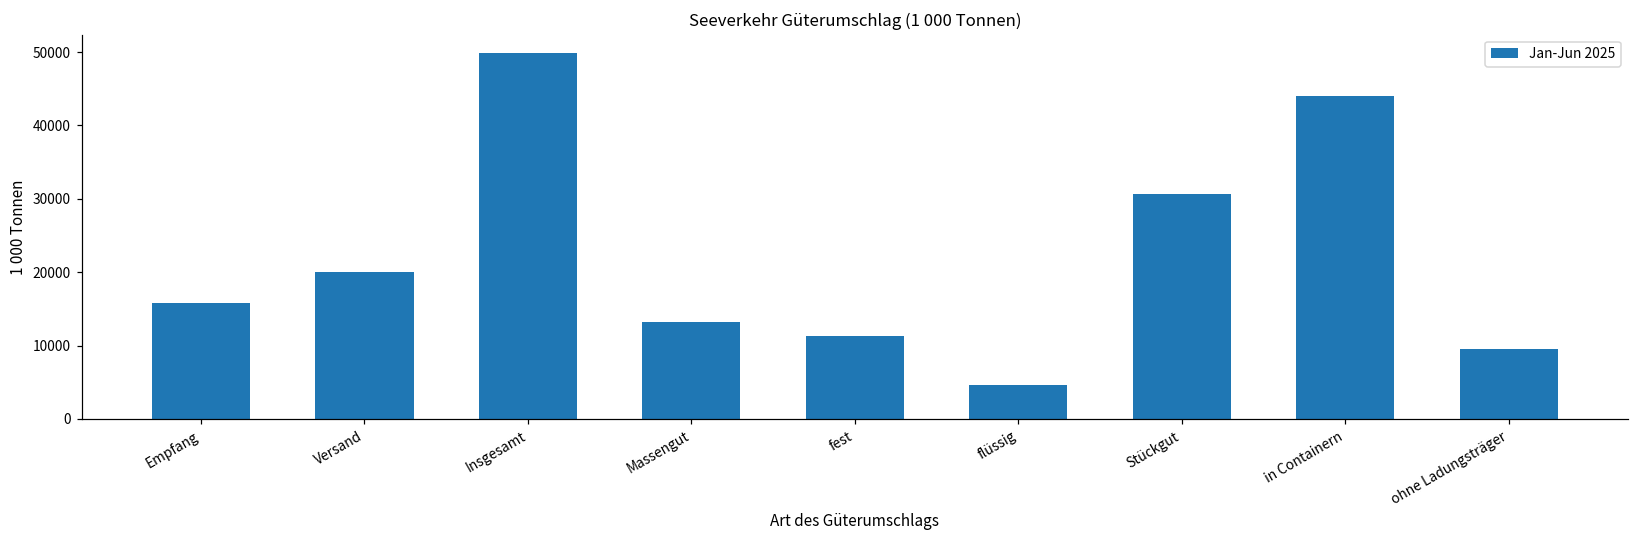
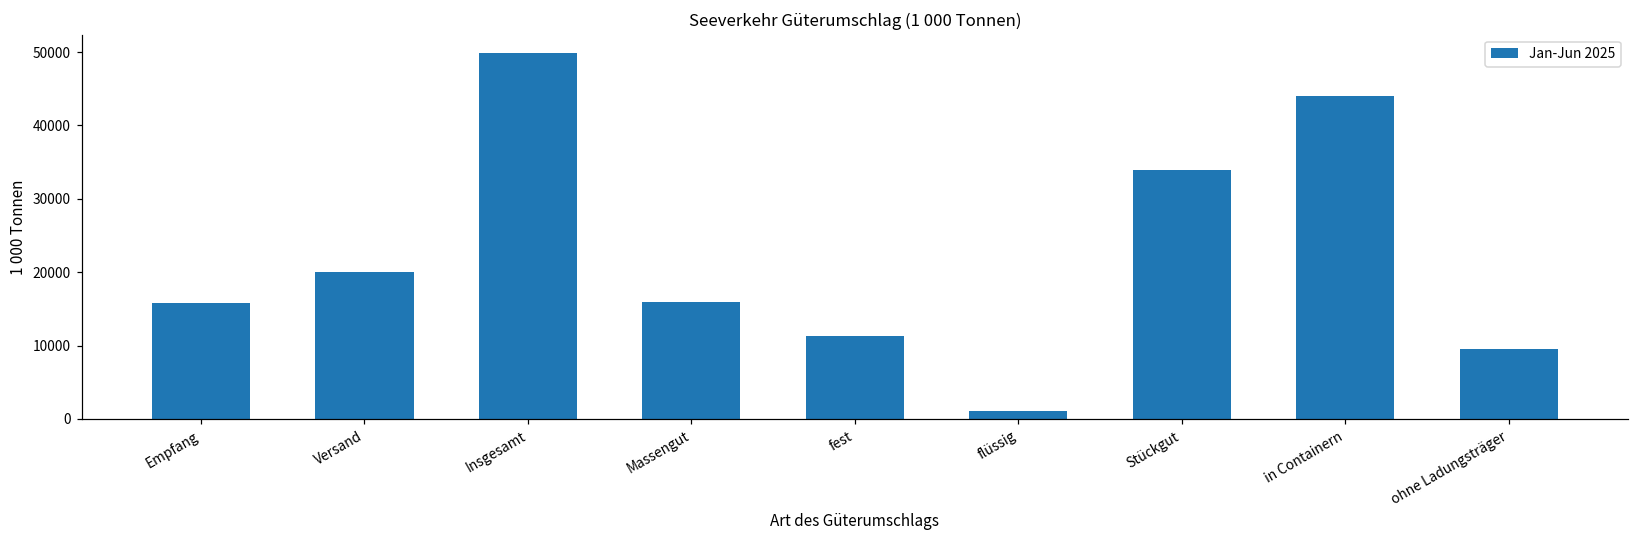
  {
    "Empfang": 16000,
    "Versand": 20000,
    "Insgesamt": 50000,
-   "Massengut": 13000,
+   "Massengut": 16000,
    "fest": 11000,
-   "flüssig": 5000,
-   "Stückgut": 31000,
+   "flüssig": 1000,
+   "Stückgut": 34000,
    "in Containern": 44000,
    "ohne Ladungsträger": 10000
  }
